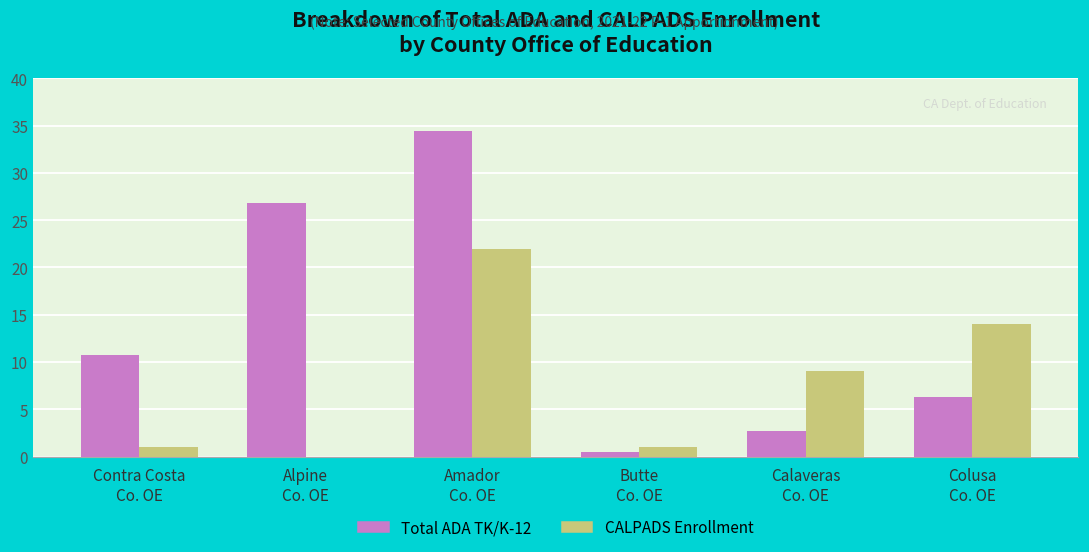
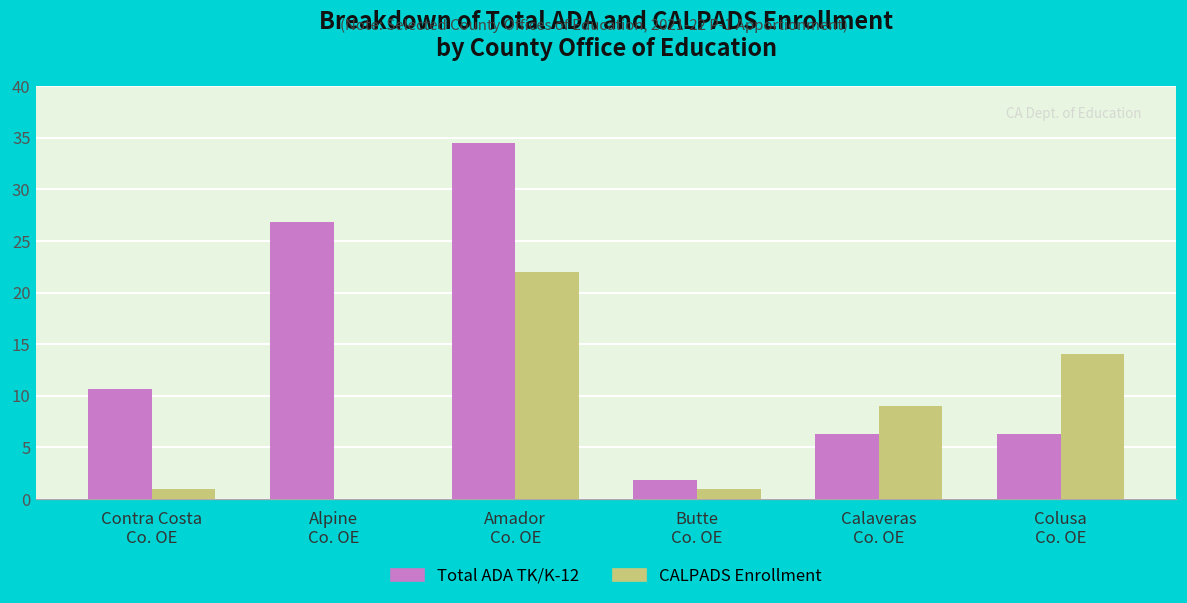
  {
    "Total ADA TK/K-12": {
      "Contra Costa Co. OE": 11,
      "Alpine Co. OE": 27,
      "Amador Co. OE": 34,
-     "Butte Co. OE": 0,
-     "Calaveras Co. OE": 3,
+     "Butte Co. OE": 2,
+     "Calaveras Co. OE": 6,
      "Colusa Co. OE": 6
    },
    "CALPADS Enrollment": {
      "Contra Costa Co. OE": 1,
      "Alpine Co. OE": 0,
      "Amador Co. OE": 22,
      "Butte Co. OE": 1,
      "Calaveras Co. OE": 9,
      "Colusa Co. OE": 14
    }
  }
